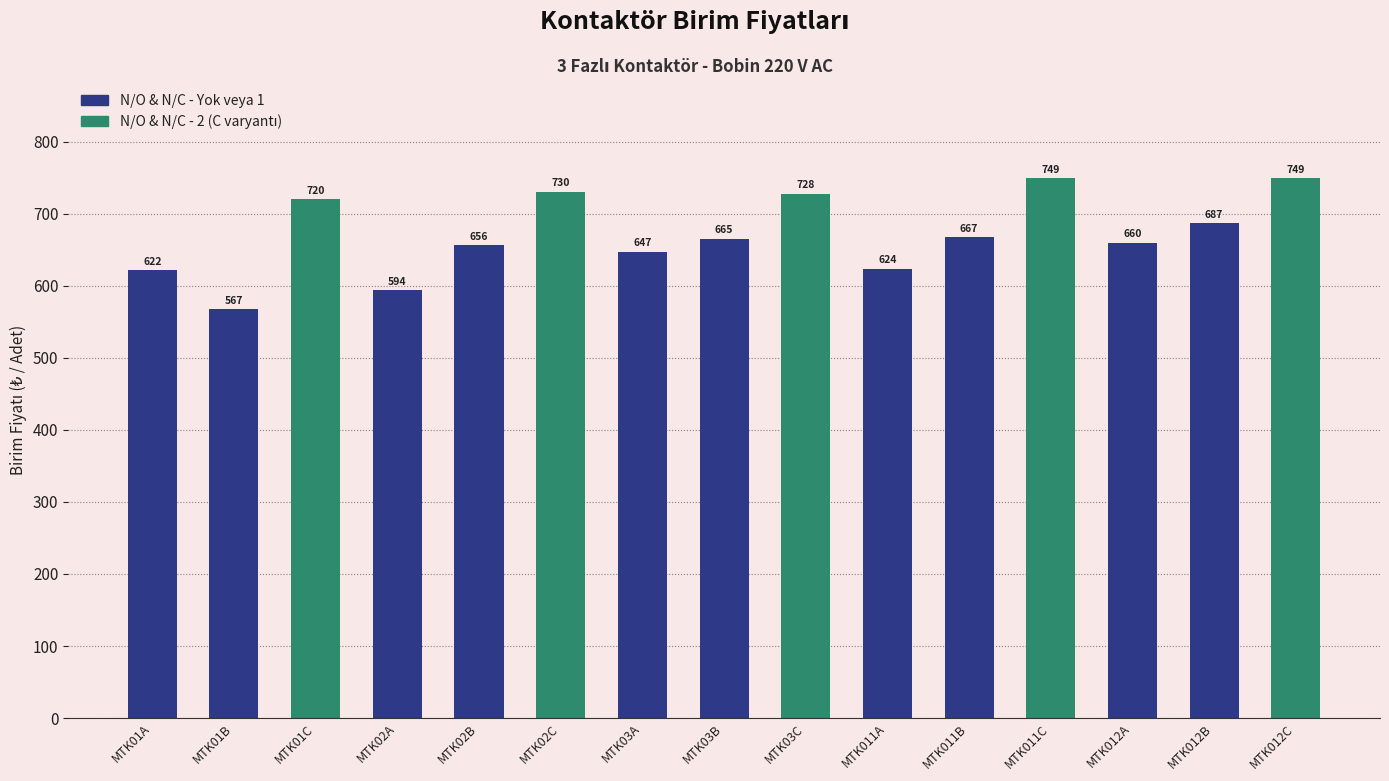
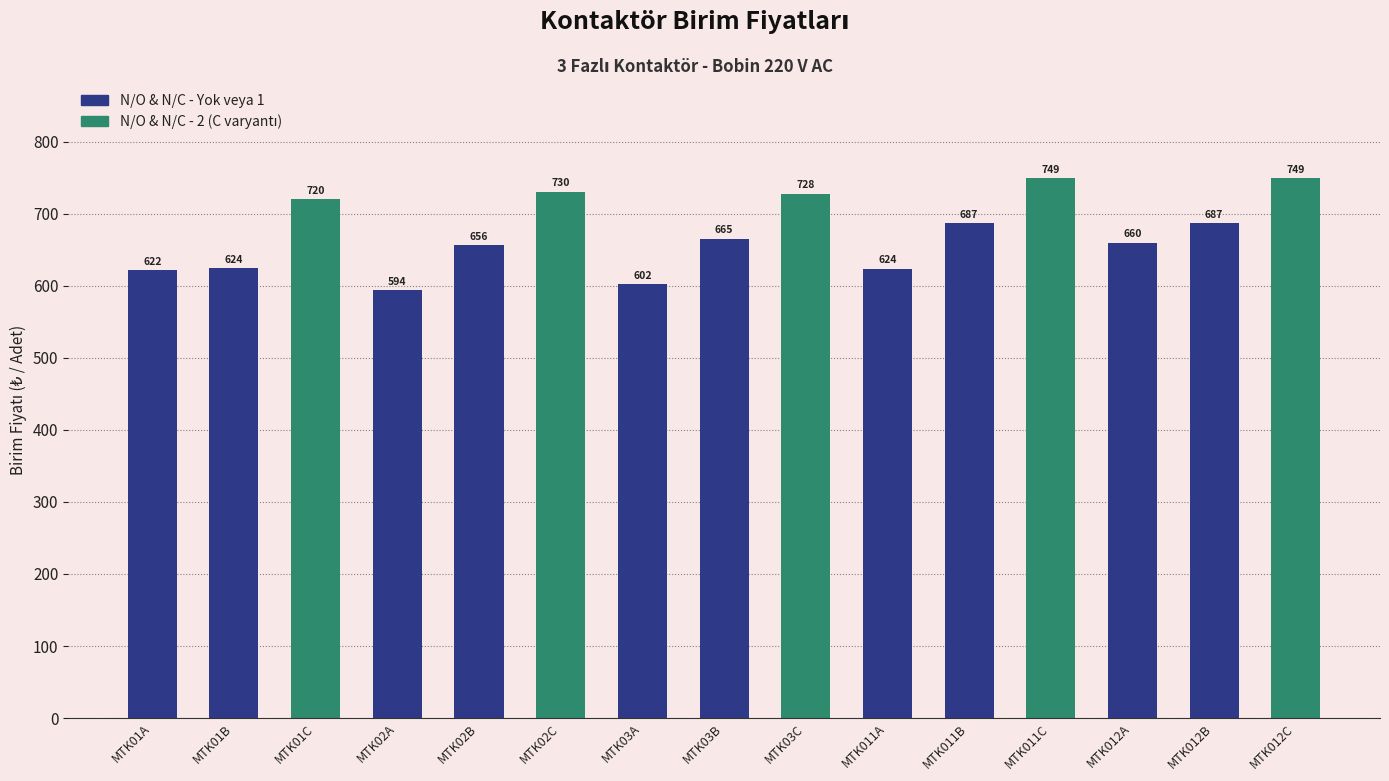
  {
    "MTK01A": 622,
-   "MTK01B": 567,
+   "MTK01B": 624,
    "MTK01C": 720,
    "MTK02A": 594,
    "MTK02B": 656,
    "MTK02C": 730,
-   "MTK03A": 647,
+   "MTK03A": 602,
    "MTK03B": 665,
    "MTK03C": 728,
    "MTK011A": 624,
-   "MTK011B": 667,
+   "MTK011B": 687,
    "MTK011C": 749,
    "MTK012A": 660,
    "MTK012B": 687,
    "MTK012C": 749
  }
